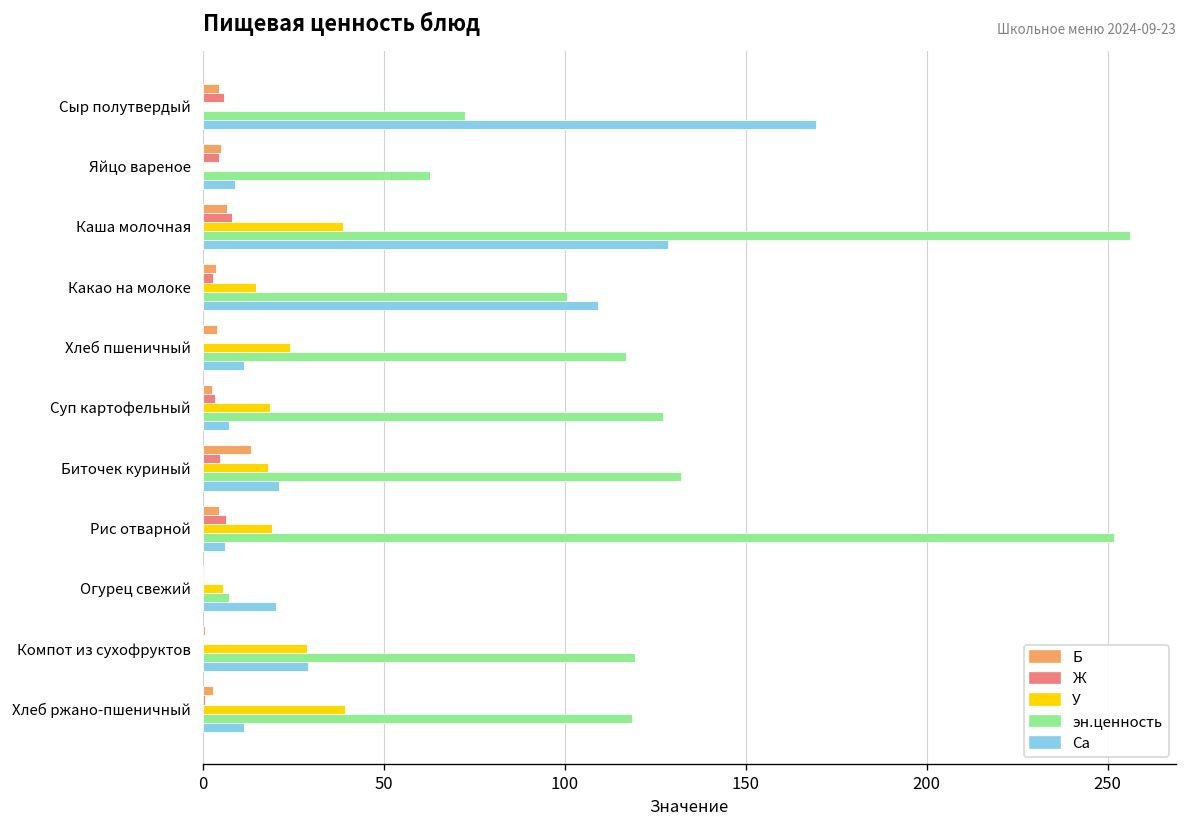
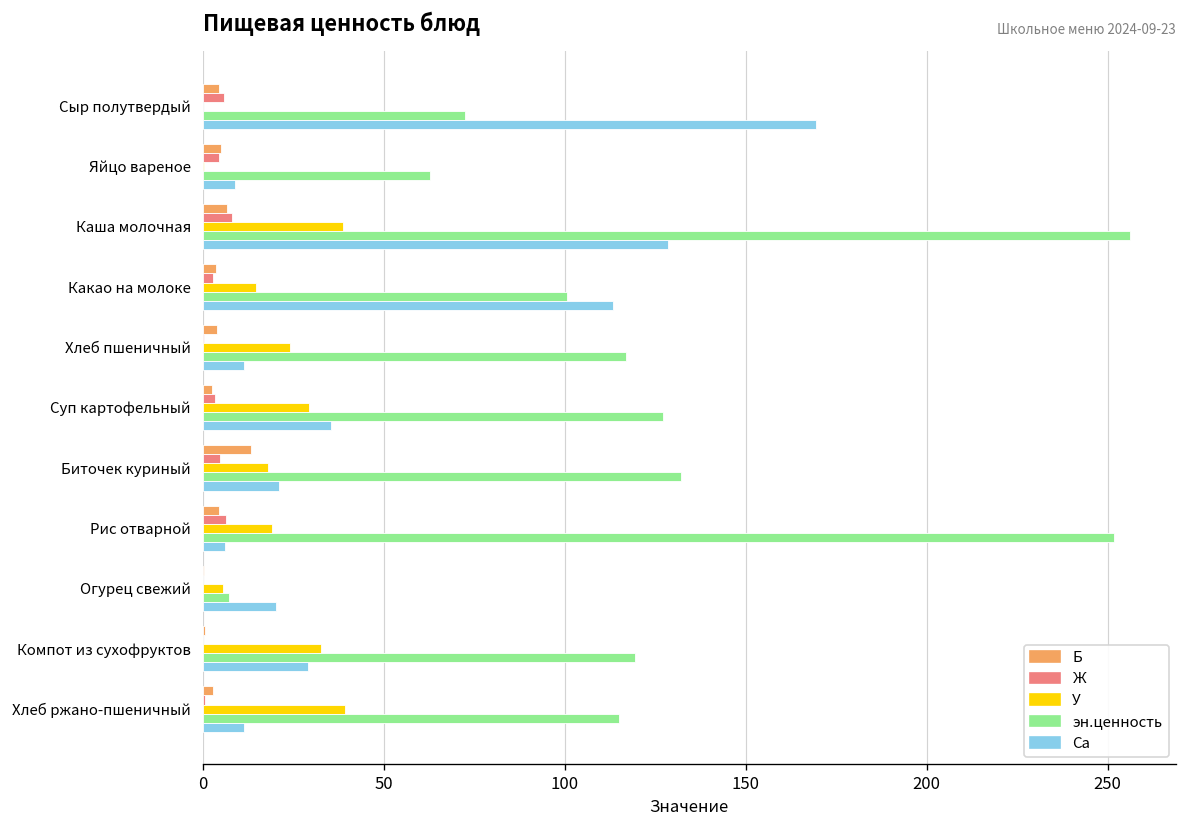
  {
    "У": {
      "Сыр полутвердый": 0,
      "Каша молочная": 39,
      "Какао на молоке": 15,
      "Хлеб пшеничный": 24,
-     "Суп картофельный": 19,
+     "Суп картофельный": 29,
      "Биточек куриный": 18,
      "Рис отварной": 19,
      "Огурец свежий": 6,
-     "Компот из сухофруктов": 29,
+     "Компот из сухофруктов": 33,
      "Хлеб ржано-пшеничный": 39
    },
    "эн.ценность": {
      "Сыр полутвердый": 73,
      "Яйцо вареное": 63,
      "Каша молочная": 256,
      "Какао на молоке": 101,
      "Хлеб пшеничный": 117,
      "Суп картофельный": 127,
      "Биточек куриный": 132,
      "Рис отварной": 252,
      "Огурец свежий": 7,
      "Компот из сухофруктов": 120,
-     "Хлеб ржано-пшеничный": 119
+     "Хлеб ржано-пшеничный": 115
    },
    "Са": {
      "Сыр полутвердый": 170,
      "Яйцо вареное": 9,
      "Каша молочная": 129,
-     "Какао на молоке": 109,
+     "Какао на молоке": 113,
      "Хлеб пшеничный": 12,
-     "Суп картофельный": 7,
+     "Суп картофельный": 36,
      "Биточек куриный": 21,
      "Рис отварной": 6,
      "Огурец свежий": 20,
      "Компот из сухофруктов": 29,
      "Хлеб ржано-пшеничный": 12
    }
  }
